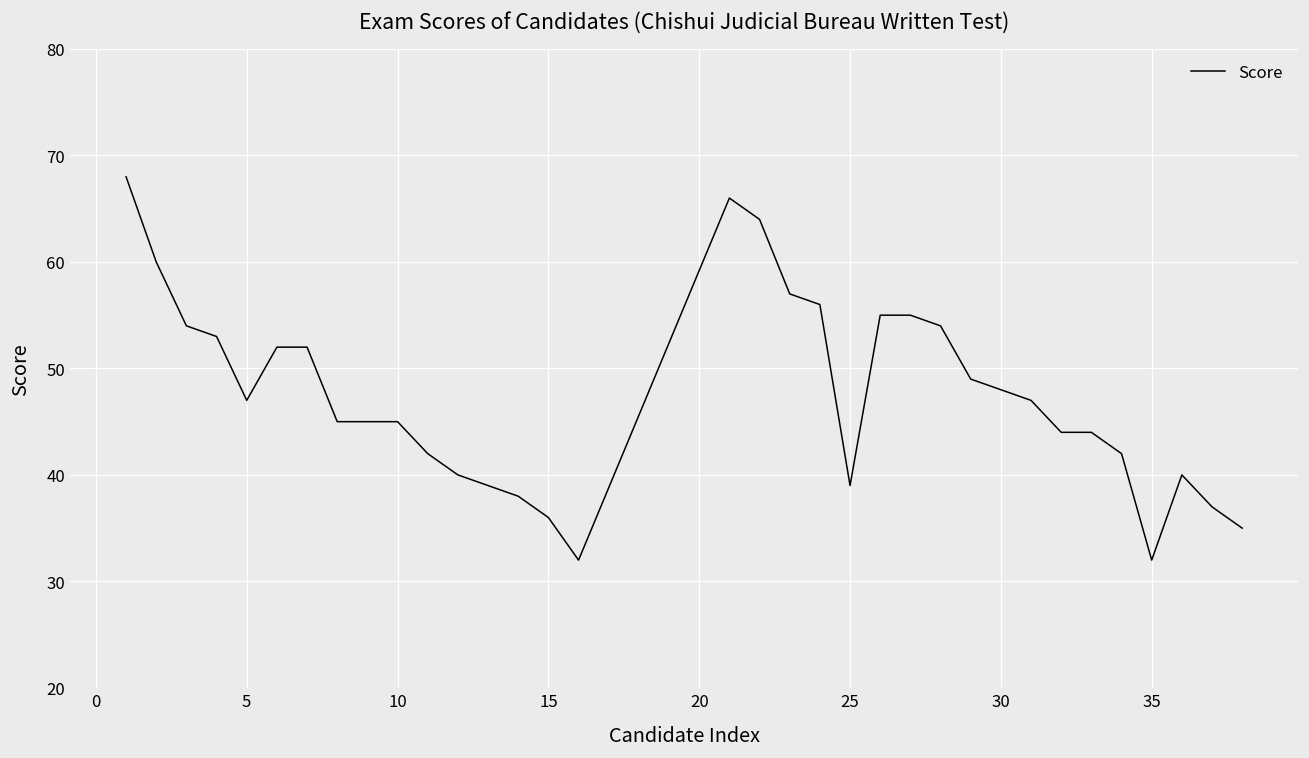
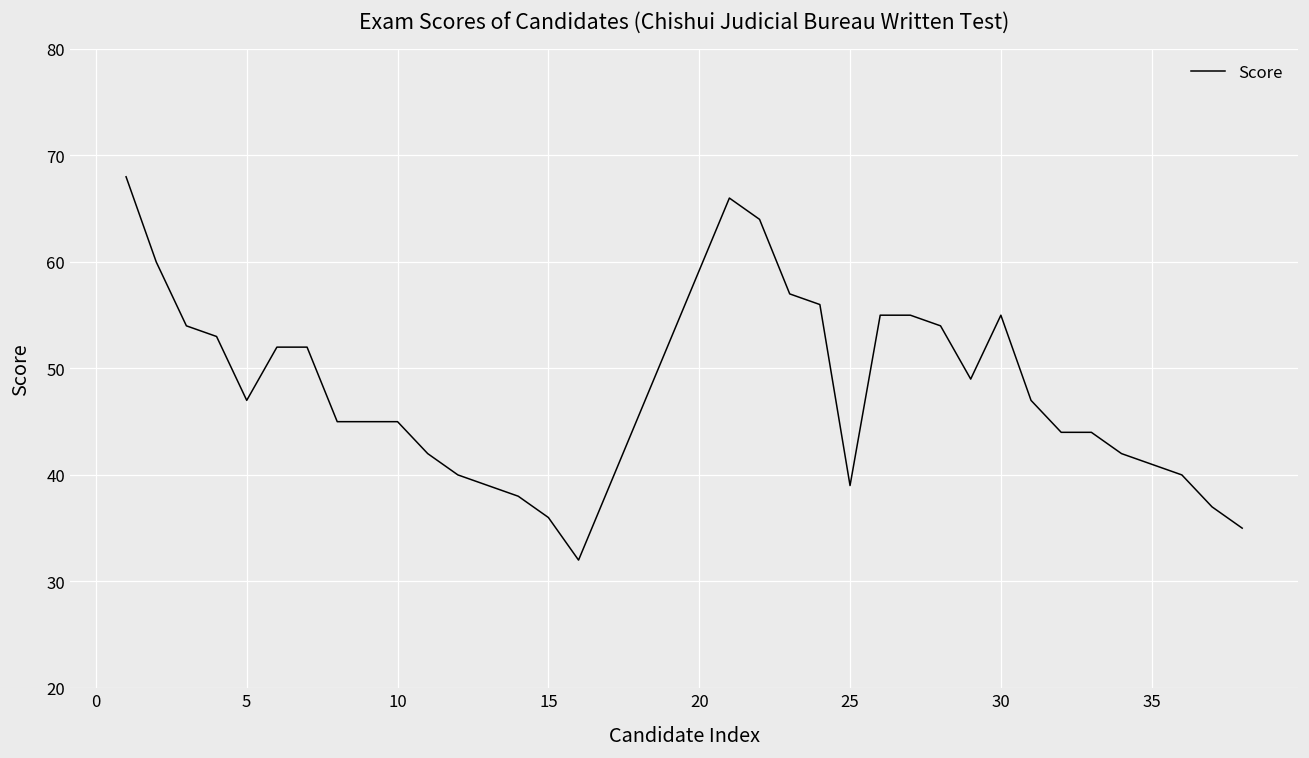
  {
    "5": 47,
    "10": 45,
    "15": 36,
    "25": 39,
-   "30": 48,
-   "35": 32
+   "30": 55,
+   "35": 41
  }
